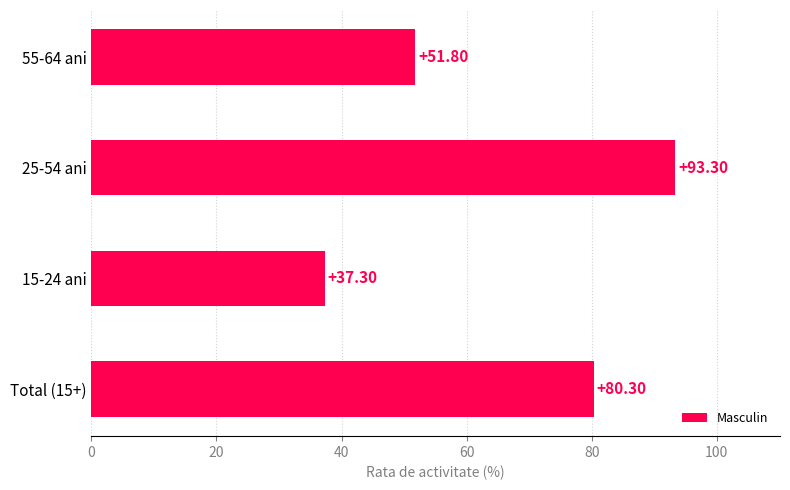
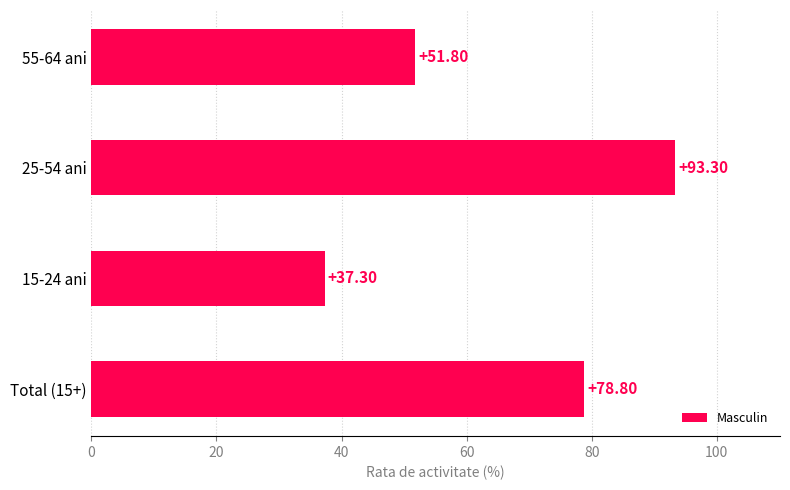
  {
    "55-64 ani": "+51.80",
    "25-54 ani": "+93.30",
    "15-24 ani": "+37.30",
-   "Total (15+)": "+80.30"
+   "Total (15+)": "+78.80"
  }
